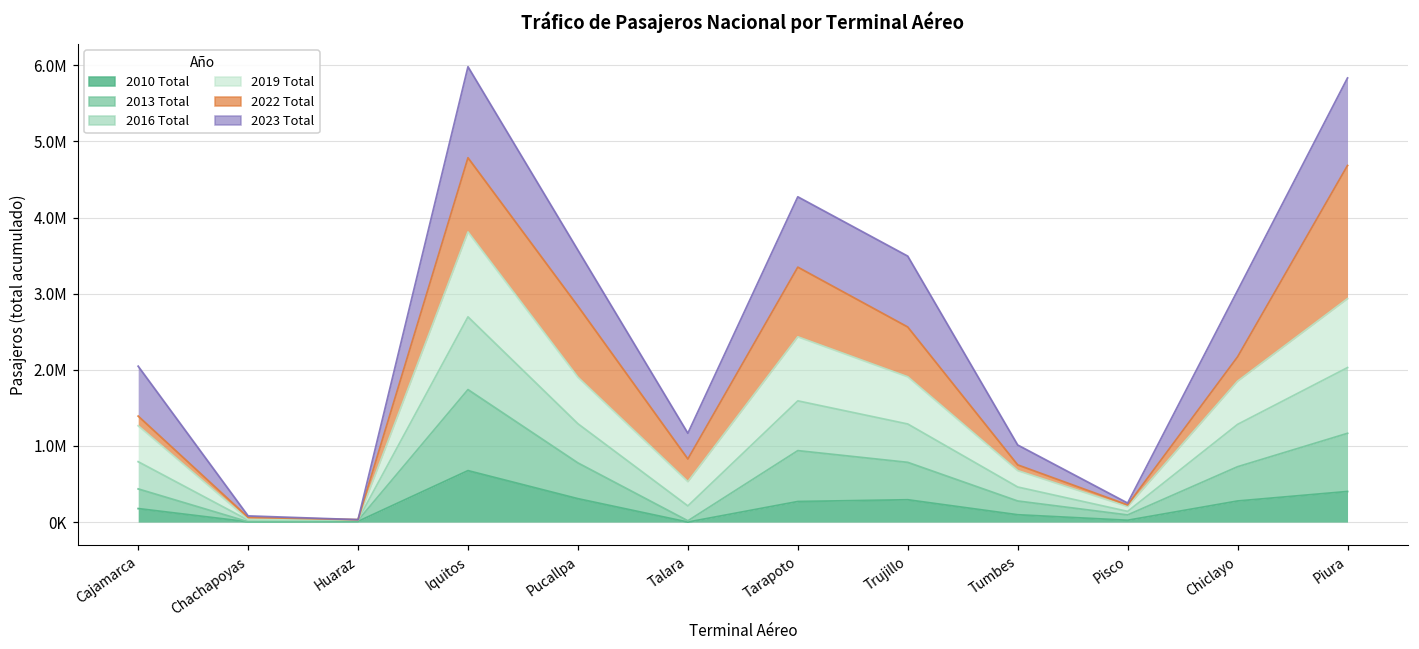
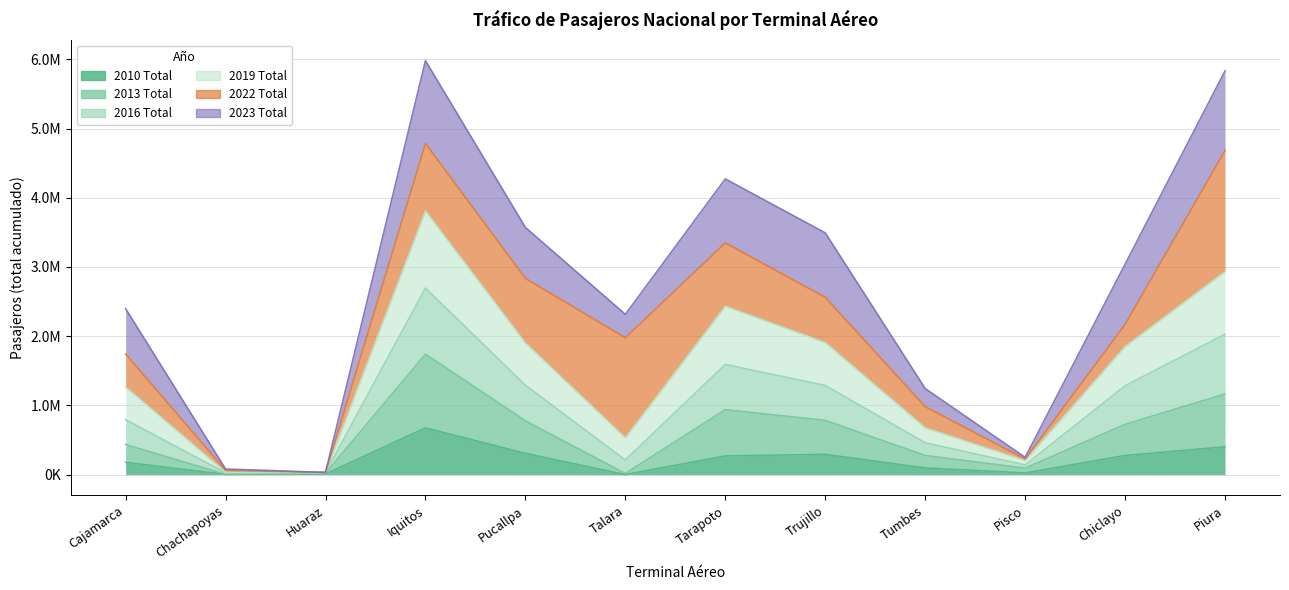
  {
    "2022 Total": {
-     "Cajamarca": 100000,
+     "Cajamarca": 500000,
      "Iquitos": 1000000,
      "Pucallpa": 900000,
-     "Talara": 300000,
+     "Talara": 1400000,
      "Tarapoto": 900000,
      "Trujillo": 700000,
-     "Tumbes": 100000,
+     "Tumbes": 300000,
      "Chiclayo": 300000,
      "Piura": 1700000
    },
    "2023 Total": {
      "Cajamarca": 700000,
      "Iquitos": 1200000,
      "Pucallpa": 700000,
      "Talara": 300000,
      "Tarapoto": 900000,
      "Trujillo": 900000,
      "Tumbes": 300000,
      "Chiclayo": 900000,
      "Piura": 1100000
    }
  }
